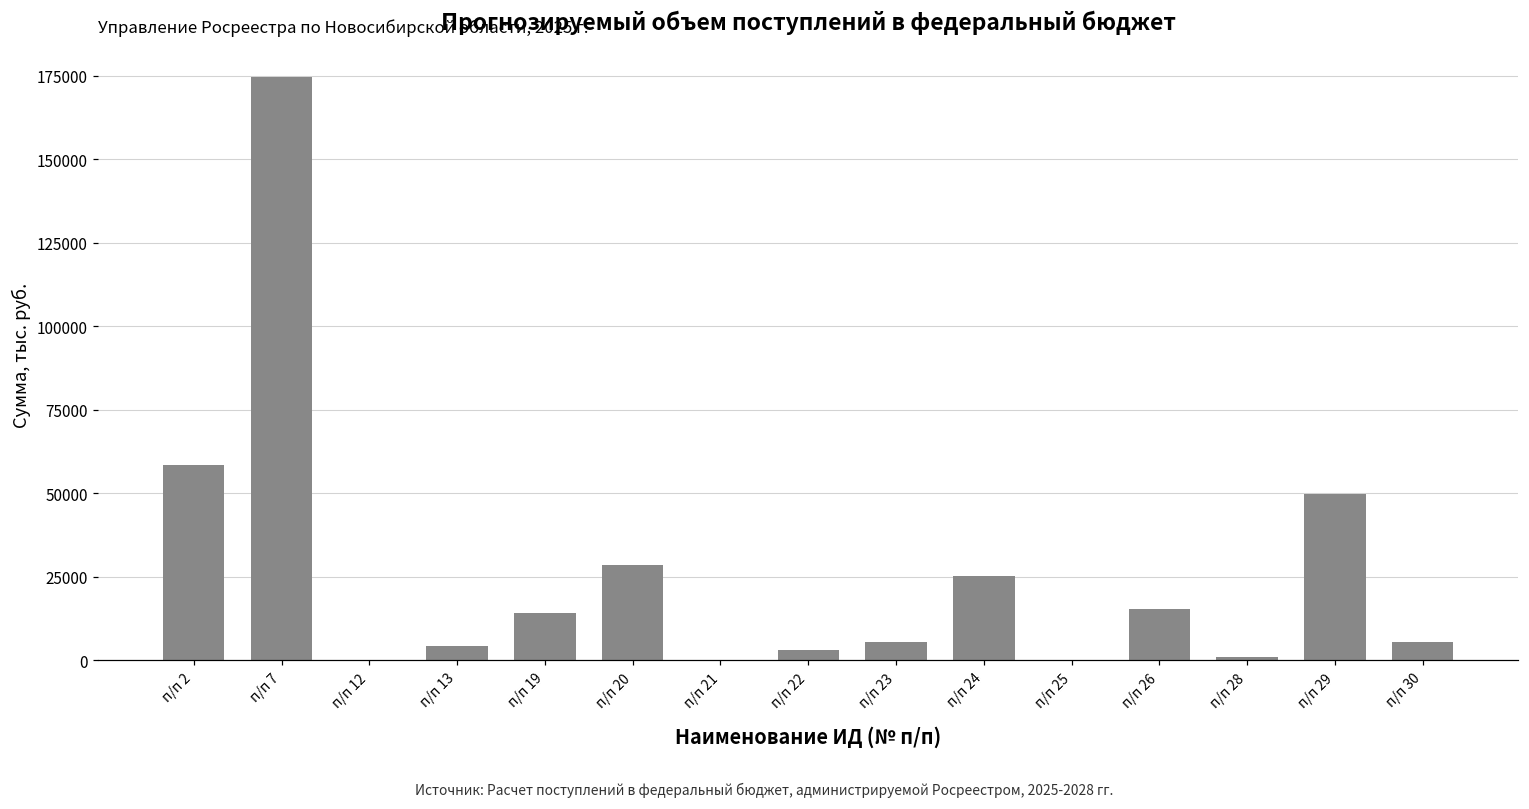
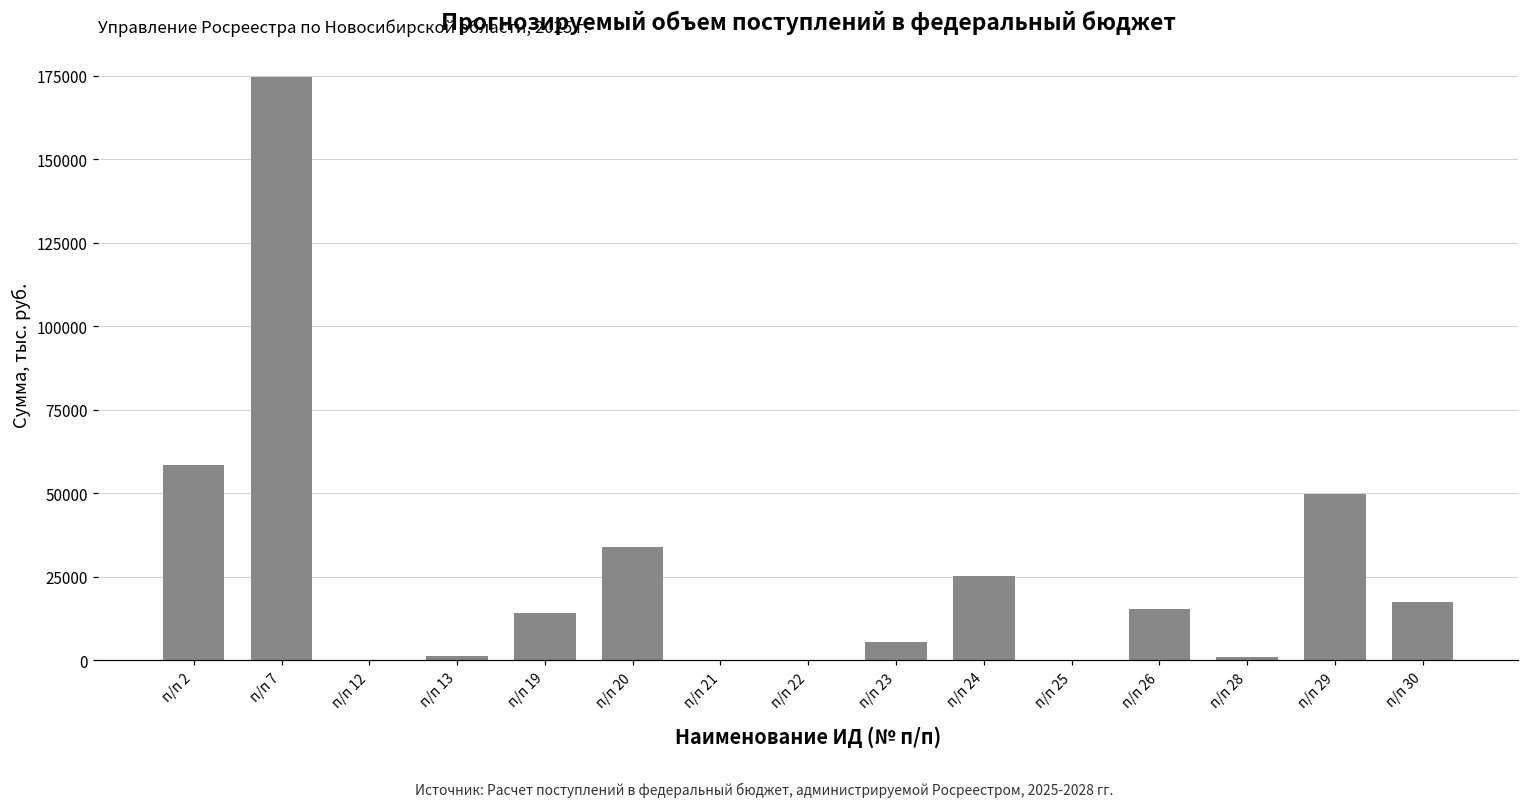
  {
    "п/п 2": 59000,
    "п/п 7": 175000,
-   "п/п 13": 4000,
+   "п/п 13": 1000,
    "п/п 19": 14000,
-   "п/п 20": 29000,
-   "п/п 22": 3000,
+   "п/п 20": 34000,
+   "п/п 22": 0,
    "п/п 23": 5000,
    "п/п 24": 25000,
    "п/п 26": 15000,
    "п/п 28": 1000,
    "п/п 29": 50000,
-   "п/п 30": 5000
+   "п/п 30": 18000
  }
